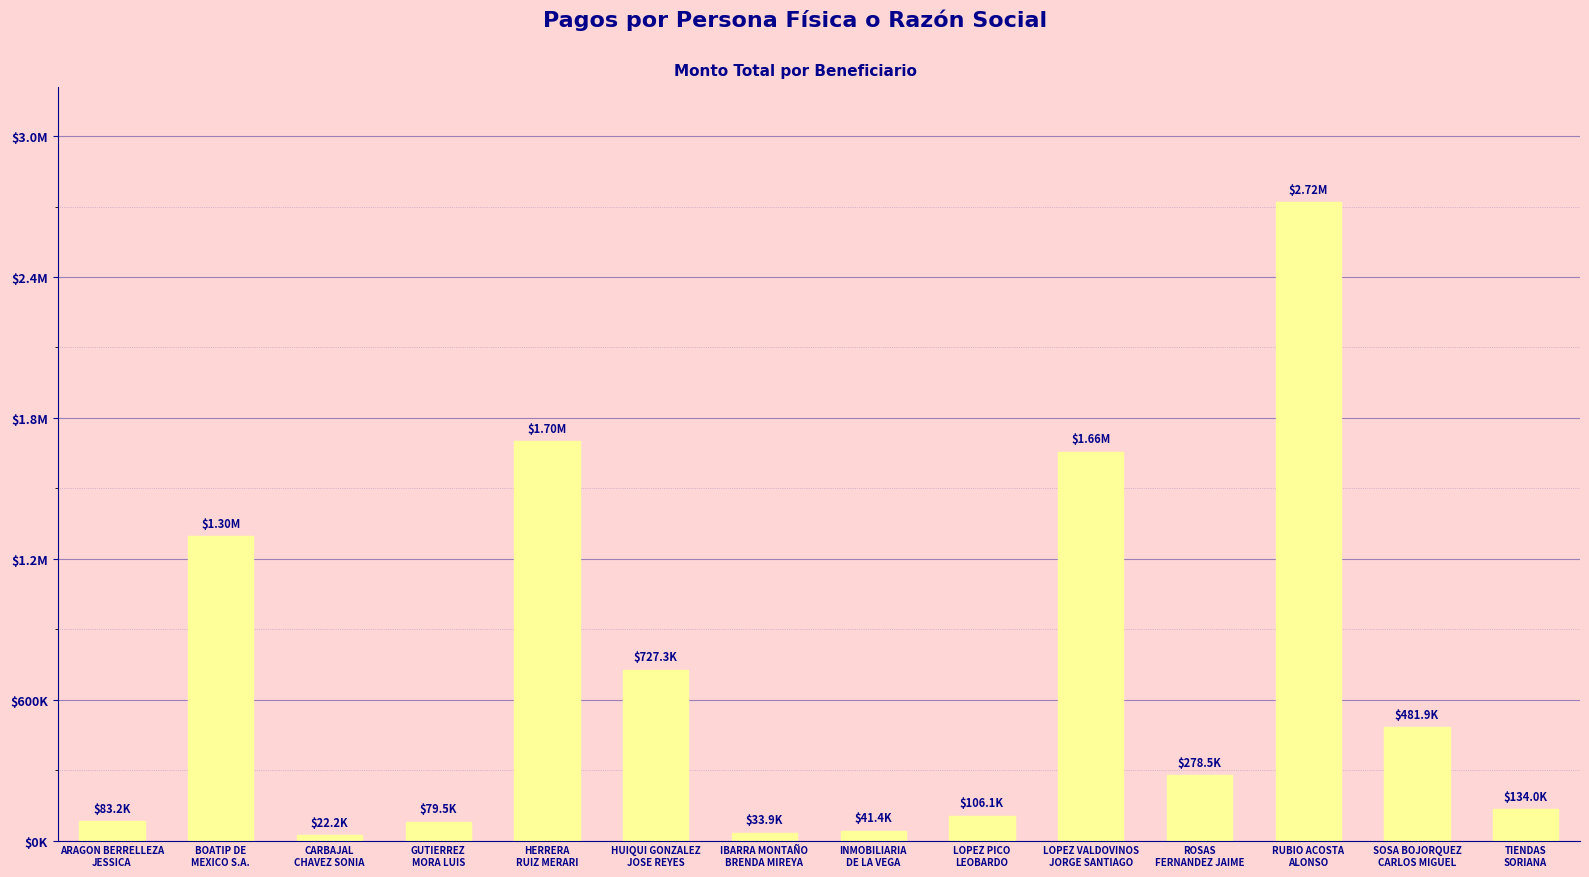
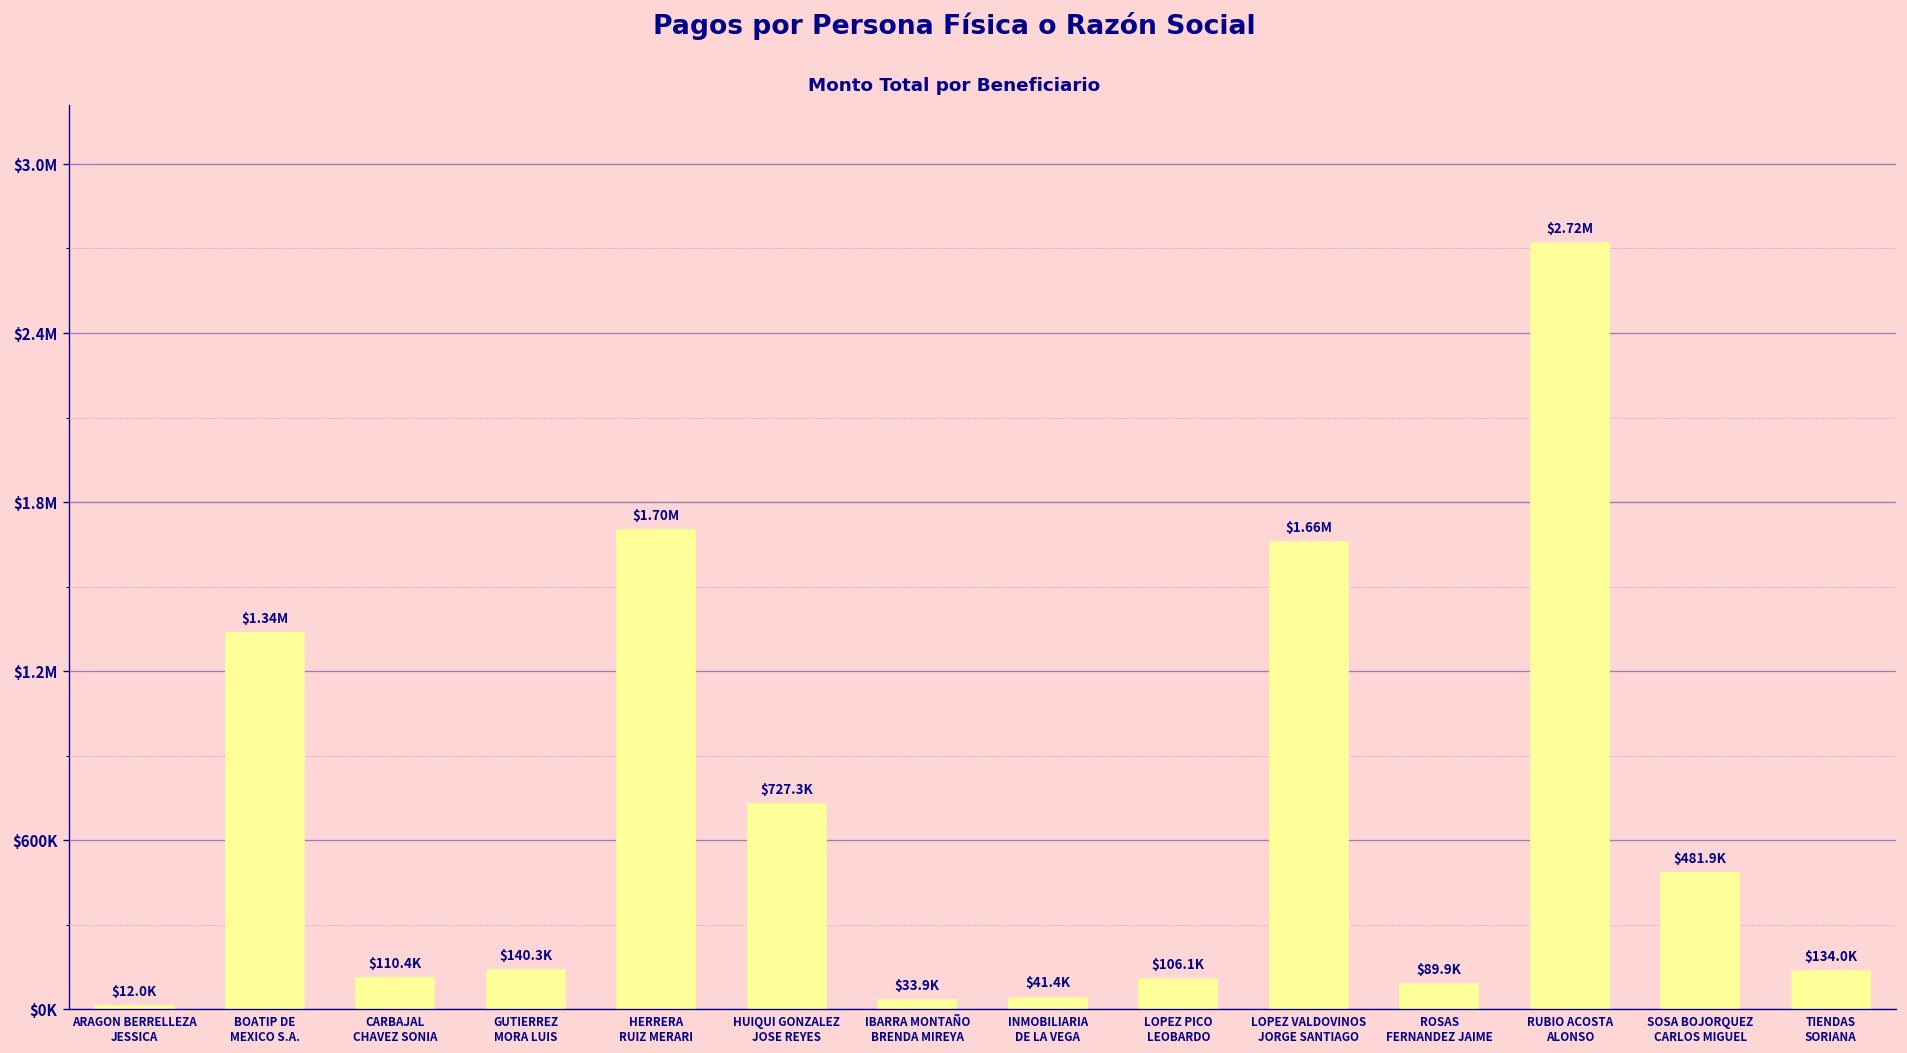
  {
-   "ARAGON BERRELLEZA JESSICA": "$83.2K",
-   "BOATIP DE MEXICO S.A.": "$1.30M",
-   "CARBAJAL CHAVEZ SONIA": "$22.2K",
-   "GUTIERREZ MORA LUIS": "$79.5K",
+   "ARAGON BERRELLEZA JESSICA": "$12.0K",
+   "BOATIP DE MEXICO S.A.": "$1.34M",
+   "CARBAJAL CHAVEZ SONIA": "$110.4K",
+   "GUTIERREZ MORA LUIS": "$140.3K",
    "HERRERA RUIZ MERARI": "$1.70M",
    "HUIQUI GONZALEZ JOSE REYES": "$727.3K",
    "IBARRA MONTAÑO BRENDA MIREYA": "$33.9K",
    "INMOBILIARIA DE LA VEGA": "$41.4K",
    "LOPEZ PICO LEOBARDO": "$106.1K",
    "LOPEZ VALDOVINOS JORGE SANTIAGO": "$1.66M",
-   "ROSAS FERNANDEZ JAIME": "$278.5K",
+   "ROSAS FERNANDEZ JAIME": "$89.9K",
    "RUBIO ACOSTA ALONSO": "$2.72M",
    "SOSA BOJORQUEZ CARLOS MIGUEL": "$481.9K",
    "TIENDAS SORIANA": "$134.0K"
  }
